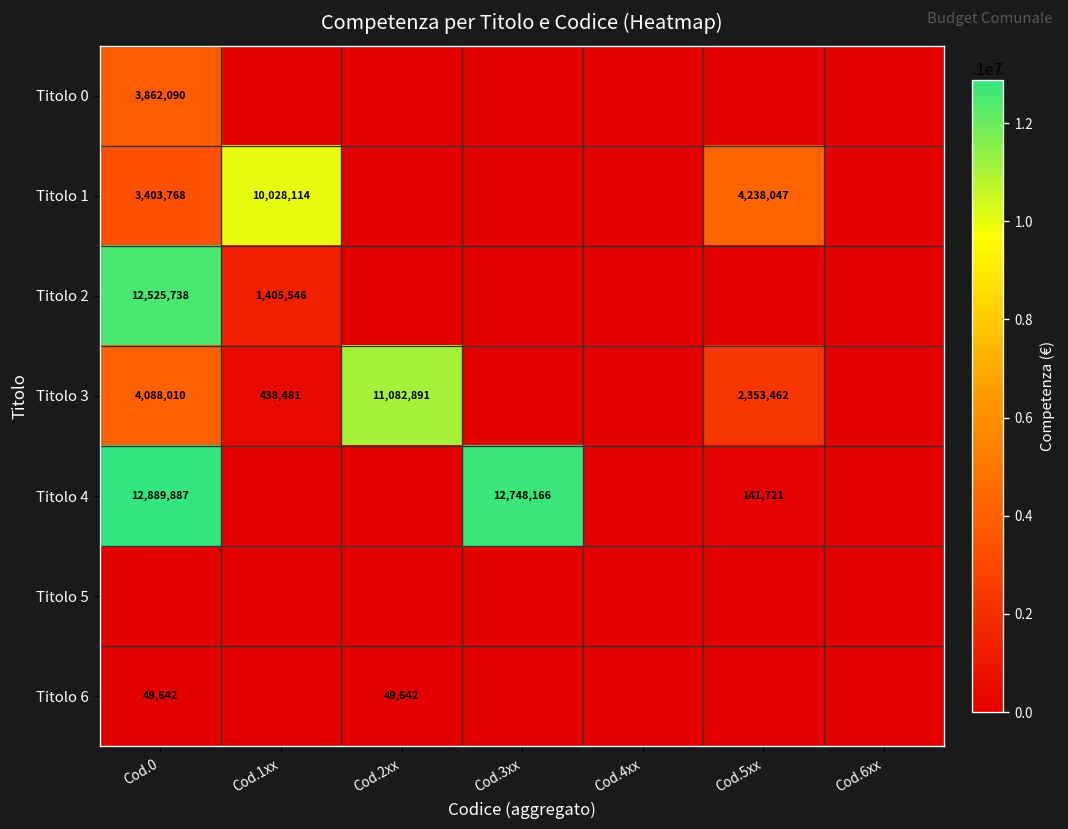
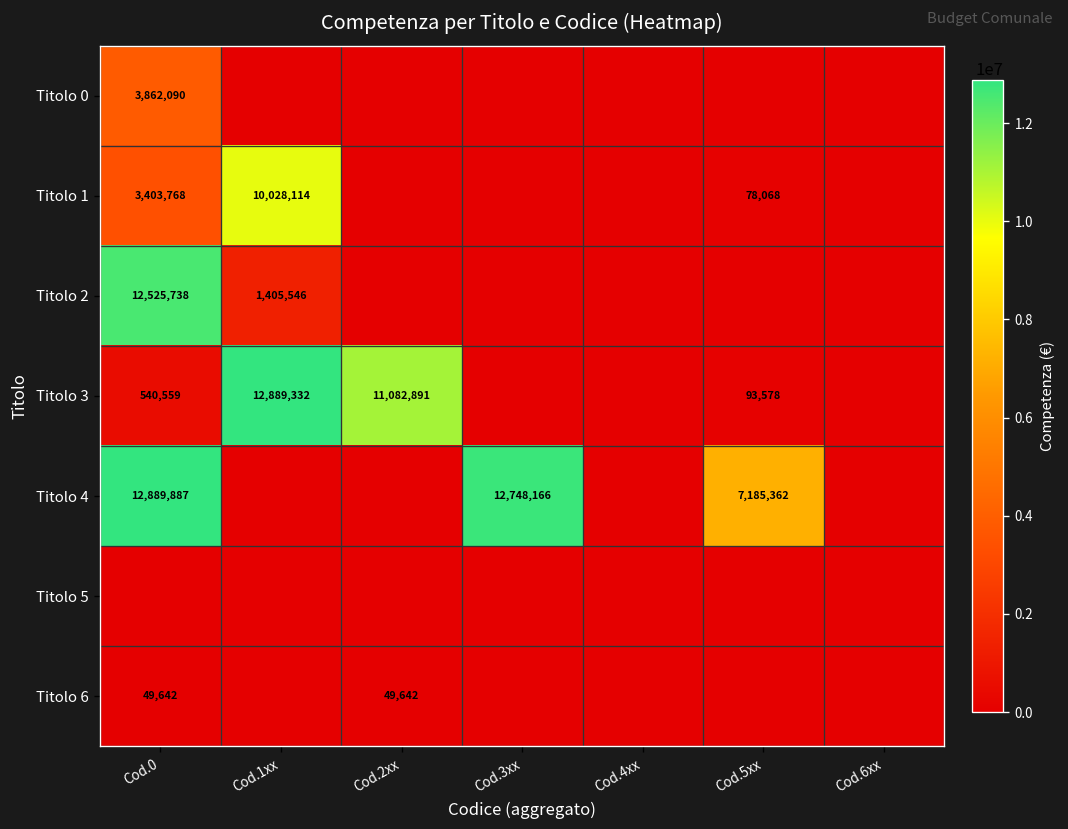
  {
    "Titolo 0": {
      "Cod.0": "3,862,090"
    },
    "Titolo 1": {
      "Cod.0": "3,403,768",
      "Cod.1xx": "10,028,114",
-     "Cod.5xx": "4,238,047"
+     "Cod.5xx": "78,068"
    },
    "Titolo 2": {
      "Cod.0": "12,525,738",
      "Cod.1xx": "1,405,546"
    },
    "Titolo 3": {
-     "Cod.0": "4,088,010",
-     "Cod.1xx": "438,481",
+     "Cod.0": "540,559",
+     "Cod.1xx": "12,889,332",
      "Cod.2xx": "11,082,891",
-     "Cod.5xx": "2,353,462"
+     "Cod.5xx": "93,578"
    },
    "Titolo 4": {
      "Cod.0": "12,889,887",
      "Cod.3xx": "12,748,166",
-     "Cod.5xx": "141,721"
+     "Cod.5xx": "7,185,362"
    },
    "Titolo 6": {
      "Cod.0": "49,642",
      "Cod.2xx": "49,642"
    }
  }
